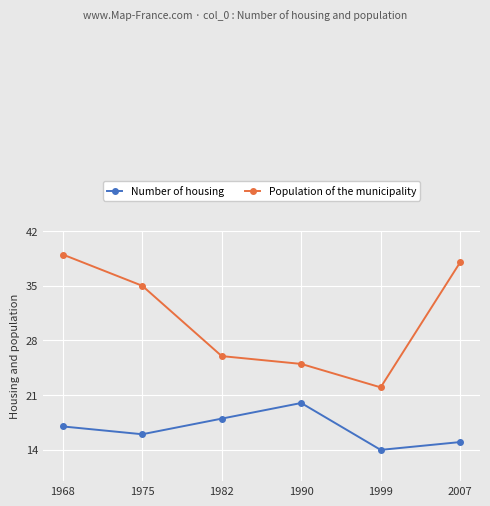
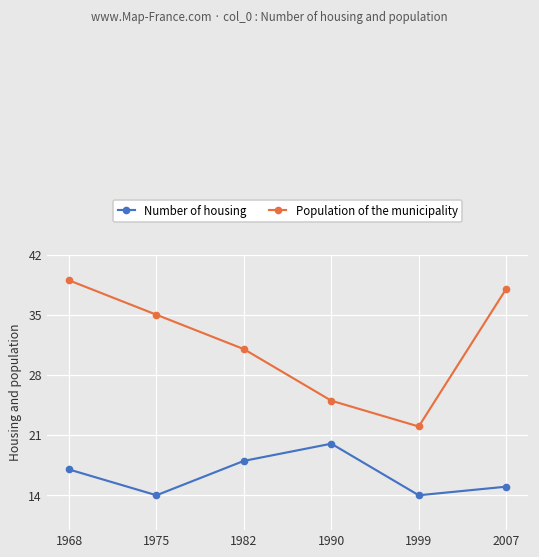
  {
    "Number of housing": {
      "1968": 17,
-     "1975": 16,
+     "1975": 14,
      "1982": 18,
      "1990": 20,
      "1999": 14,
      "2007": 15
    },
    "Population of the municipality": {
      "1968": 39,
      "1975": 35,
-     "1982": 26,
+     "1982": 31,
      "1990": 25,
      "1999": 22,
      "2007": 38
    }
  }
